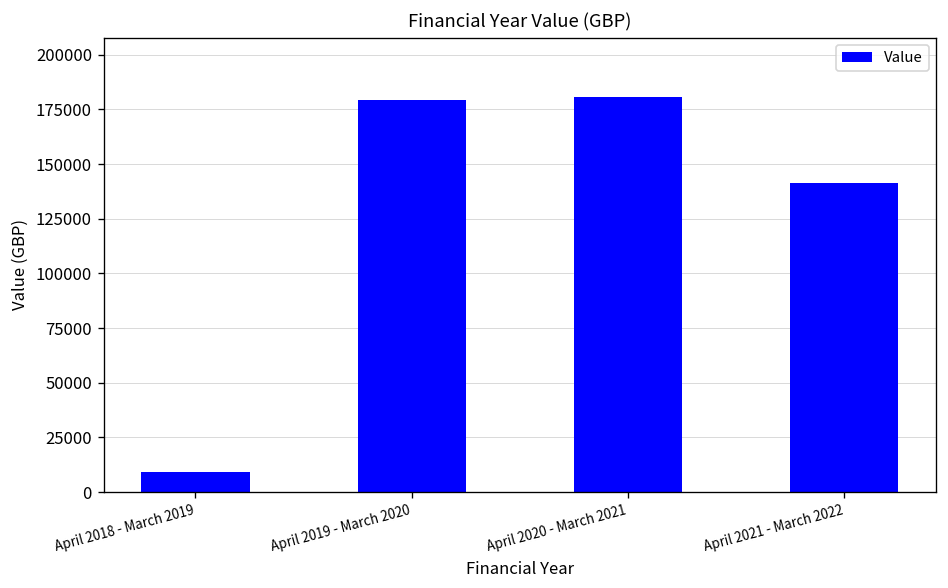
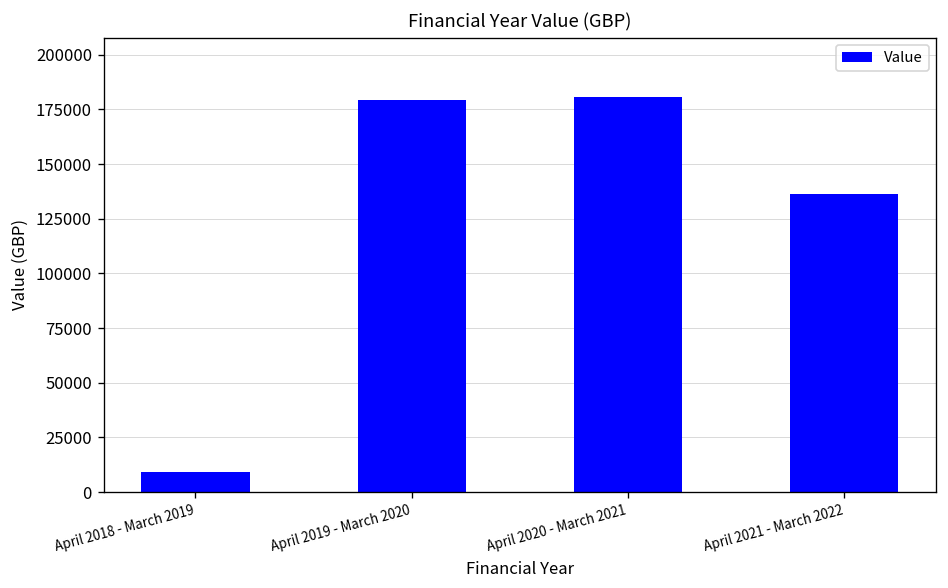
  {
    "April 2018 - March 2019": 9000,
    "April 2019 - March 2020": 179000,
    "April 2020 - March 2021": 181000,
-   "April 2021 - March 2022": 141000
+   "April 2021 - March 2022": 136000
  }
